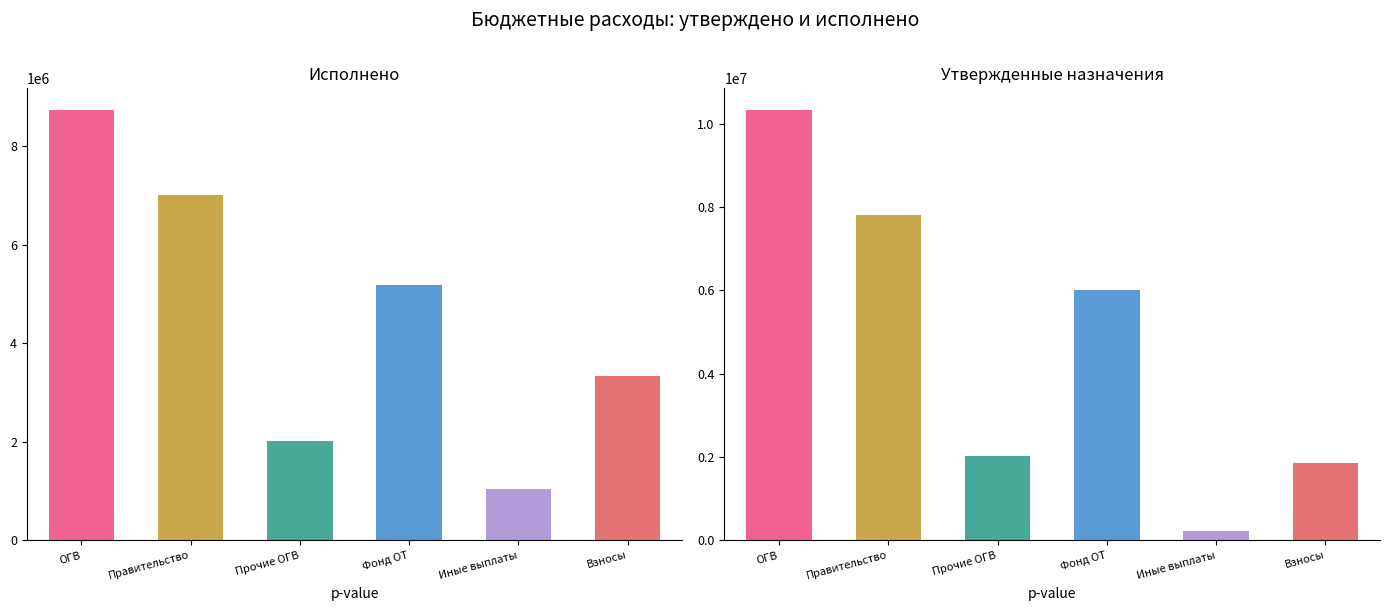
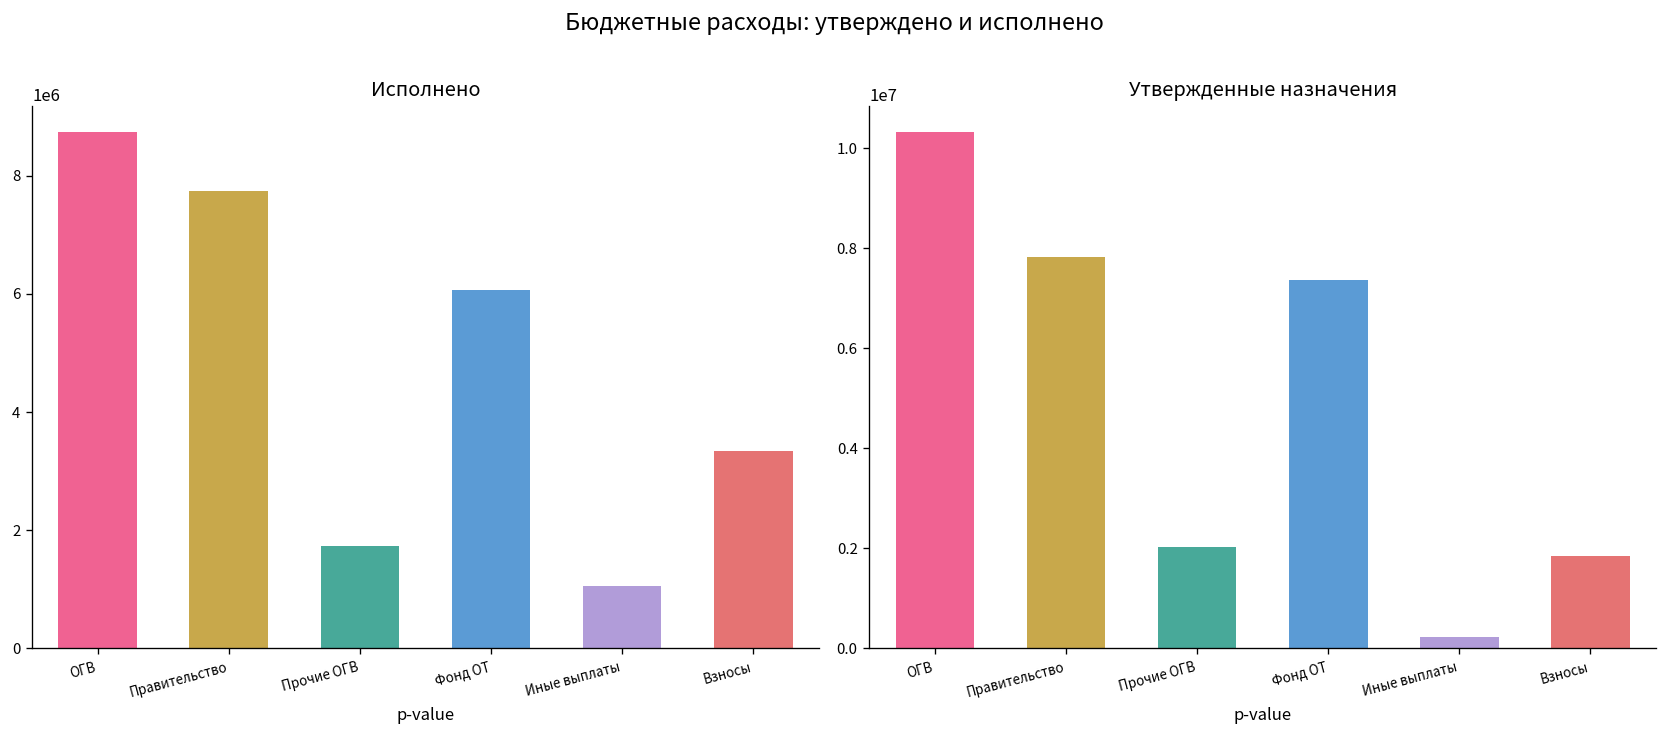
  {
    "Исполнено": {
      "ОГВ": 8700000,
-     "Правительство": 7000000,
-     "Прочие ОГВ": 2000000,
-     "Фонд ОТ": 5200000,
+     "Правительство": 7700000,
+     "Прочие ОГВ": 1700000,
+     "Фонд ОТ": 6100000,
      "Иные выплаты": 1100000,
      "Взносы": 3300000
    },
    "Утвержденные назначения": {
      "ОГВ": 10300000,
      "Правительство": 7800000,
      "Прочие ОГВ": 2000000,
-     "Фонд ОТ": 6000000,
+     "Фонд ОТ": 7400000,
      "Иные выплаты": 200000,
      "Взносы": 1900000
    }
  }
